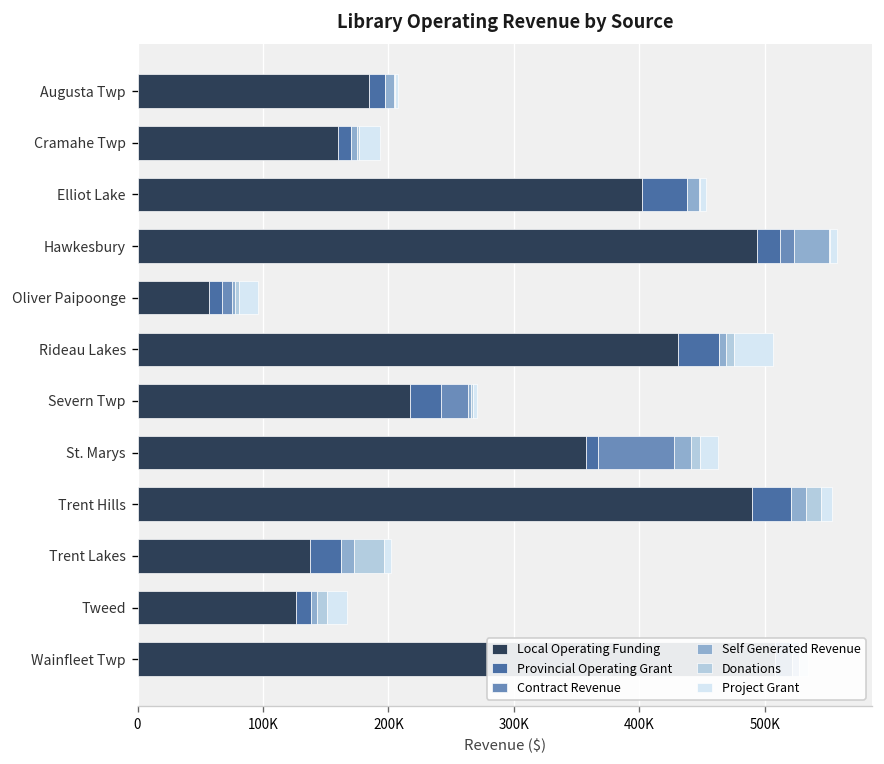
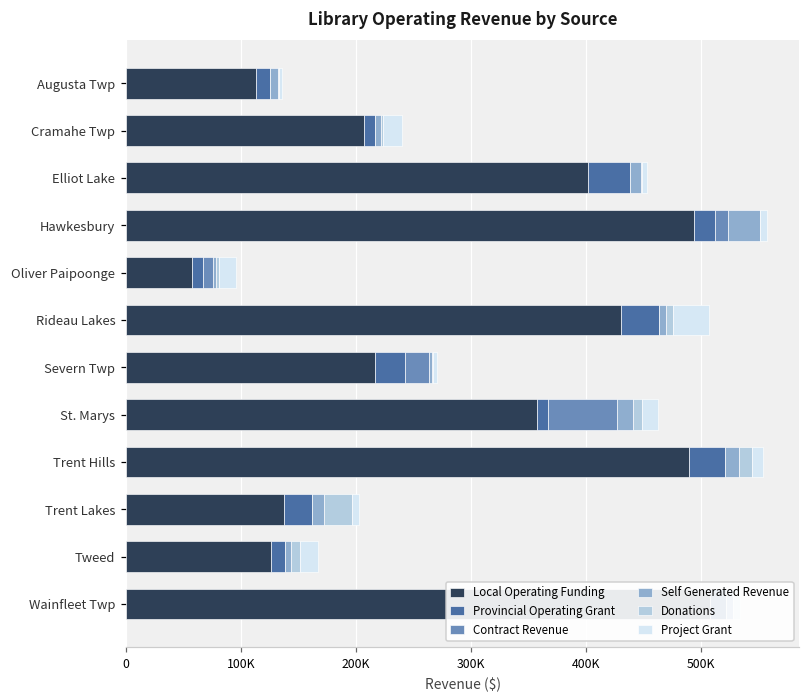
  {
    "Local Operating Funding": {
-     "Augusta Twp": 185000,
-     "Cramahe Twp": 160000,
+     "Augusta Twp": 113000,
+     "Cramahe Twp": 206000,
      "Elliot Lake": 402000,
      "Hawkesbury": 493000,
      "Oliver Paipoonge": 57000,
      "Rideau Lakes": 430000,
      "Severn Twp": 217000,
      "St. Marys": 357000,
      "Trent Hills": 490000,
      "Trent Lakes": 138000,
      "Tweed": 126000
    }
  }
